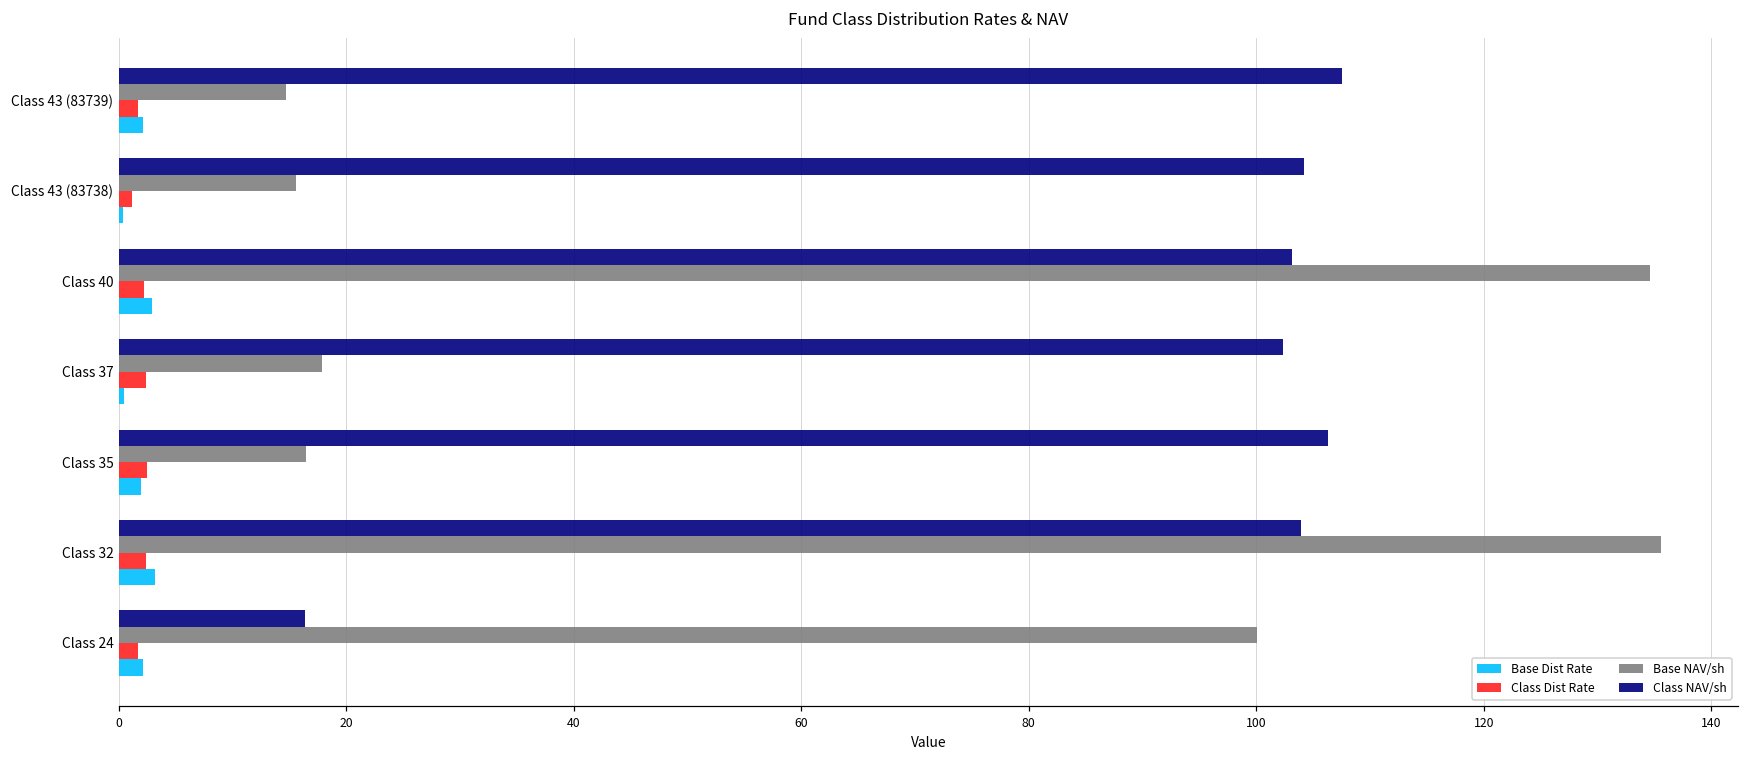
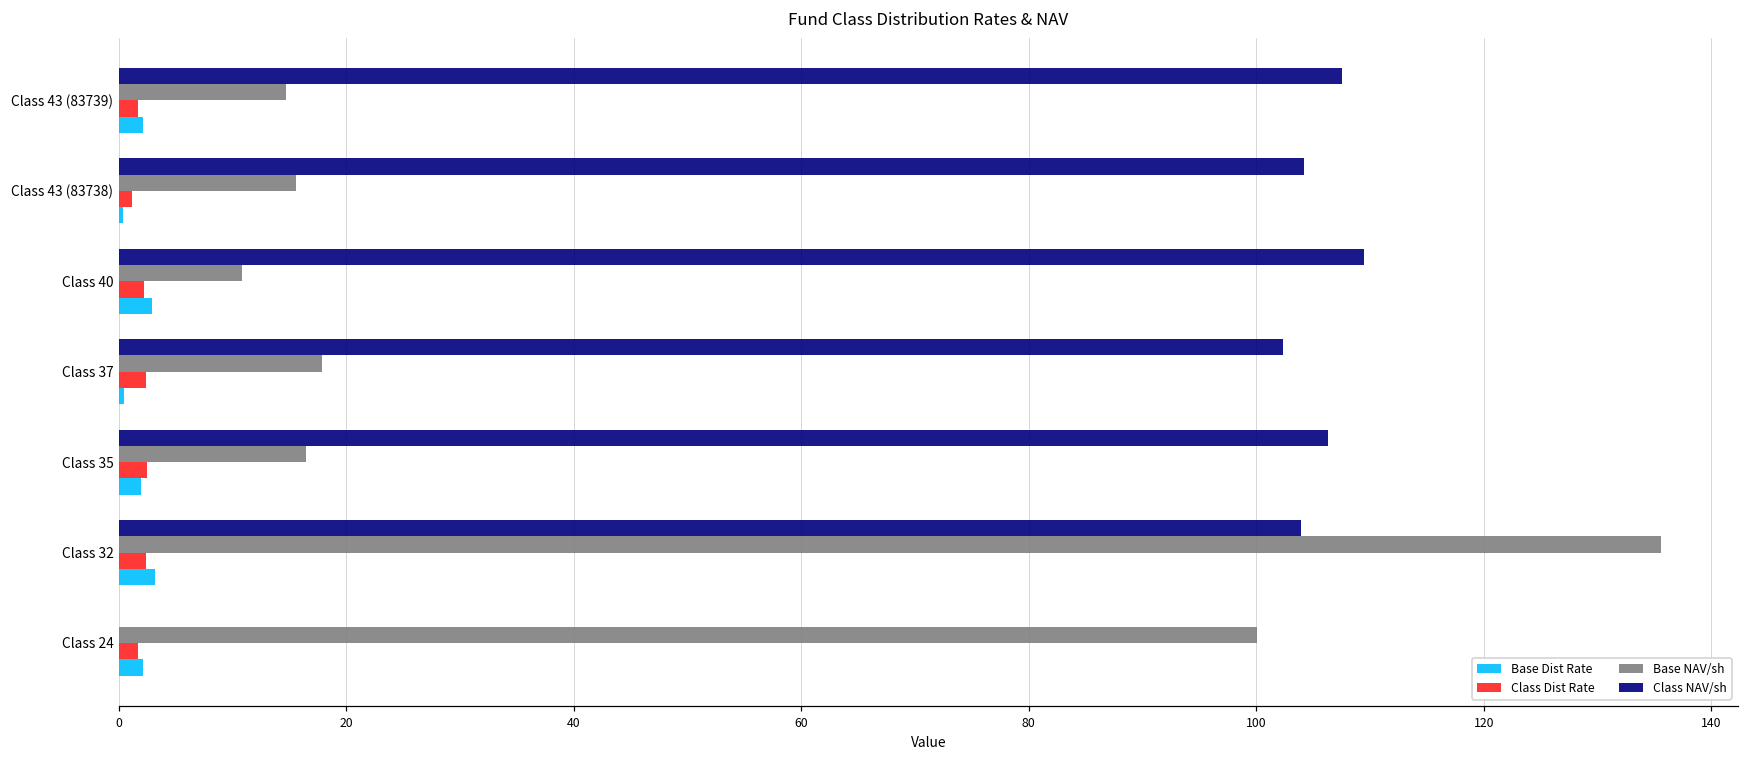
  {
    "Base Dist Rate": {
      "Class 43 (83739)": 2.1,
      "Class 43 (83738)": 0.3,
      "Class 40": 2.9,
      "Class 37": 0.4,
      "Class 35": 1.9,
      "Class 32": 3.1,
      "Class 24": 2.1
    },
    "Class Dist Rate": {
      "Class 43 (83739)": 1.7,
      "Class 43 (83738)": 1.2,
      "Class 40": 2.3,
      "Class 37": 2.4,
      "Class 35": 2.5,
      "Class 32": 2.4,
      "Class 24": 1.7
    },
    "Base NAV/sh": {
      "Class 43 (83739)": 14.7,
      "Class 43 (83738)": 15.6,
-     "Class 40": 134.6,
+     "Class 40": 10.9,
      "Class 37": 17.9,
      "Class 35": 16.4,
      "Class 32": 135.6,
      "Class 24": 100.1
    },
    "Class NAV/sh": {
      "Class 43 (83739)": 107.6,
      "Class 43 (83738)": 104.2,
-     "Class 40": 103.1,
+     "Class 40": 109.5,
      "Class 37": 102.3,
      "Class 35": 106.3,
      "Class 32": 103.9,
-     "Class 24": 16.4
+     "Class 24": 0.0
    }
  }
